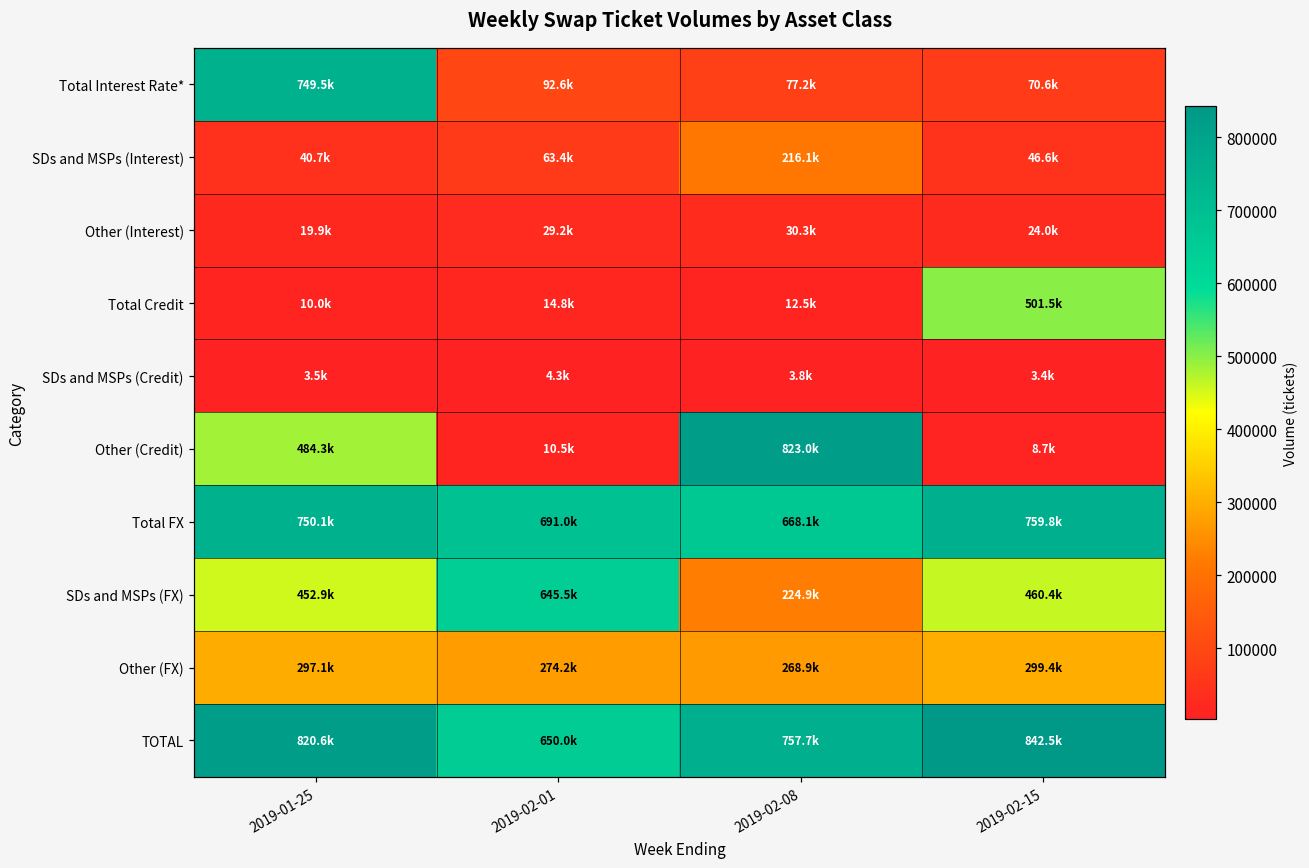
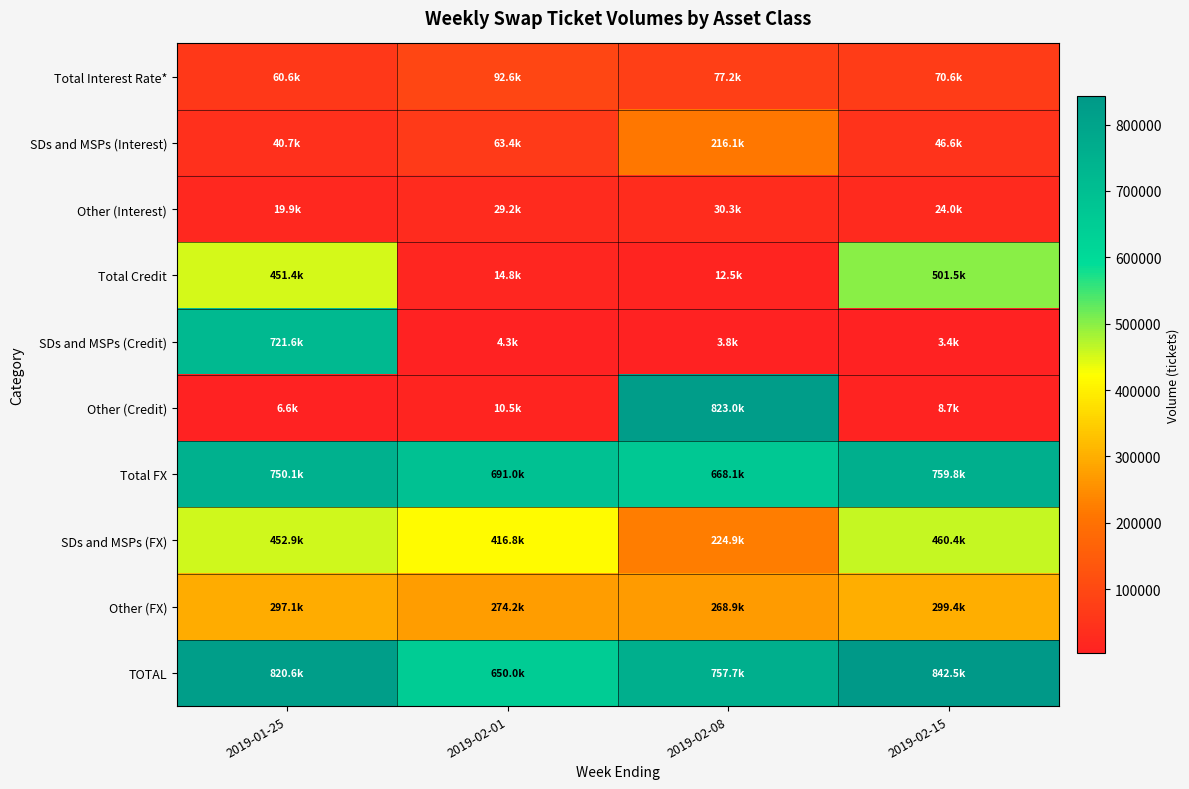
  {
    "Total Interest Rate*": {
-     "2019-01-25": "749.5k",
+     "2019-01-25": "60.6k",
      "2019-02-01": "92.6k",
      "2019-02-08": "77.2k",
      "2019-02-15": "70.6k"
    },
    "SDs and MSPs (Interest)": {
      "2019-01-25": "40.7k",
      "2019-02-01": "63.4k",
      "2019-02-08": "216.1k",
      "2019-02-15": "46.6k"
    },
    "Other (Interest)": {
      "2019-01-25": "19.9k",
      "2019-02-01": "29.2k",
      "2019-02-08": "30.3k",
      "2019-02-15": "24.0k"
    },
    "Total Credit": {
-     "2019-01-25": "10.0k",
+     "2019-01-25": "451.4k",
      "2019-02-01": "14.8k",
      "2019-02-08": "12.5k",
      "2019-02-15": "501.5k"
    },
    "SDs and MSPs (Credit)": {
-     "2019-01-25": "3.5k",
+     "2019-01-25": "721.6k",
      "2019-02-01": "4.3k",
      "2019-02-08": "3.8k",
      "2019-02-15": "3.4k"
    },
    "Other (Credit)": {
-     "2019-01-25": "484.3k",
+     "2019-01-25": "6.6k",
      "2019-02-01": "10.5k",
      "2019-02-08": "823.0k",
      "2019-02-15": "8.7k"
    },
    "Total FX": {
      "2019-01-25": "750.1k",
      "2019-02-01": "691.0k",
      "2019-02-08": "668.1k",
      "2019-02-15": "759.8k"
    },
    "SDs and MSPs (FX)": {
      "2019-01-25": "452.9k",
-     "2019-02-01": "645.5k",
+     "2019-02-01": "416.8k",
      "2019-02-08": "224.9k",
      "2019-02-15": "460.4k"
    },
    "Other (FX)": {
      "2019-01-25": "297.1k",
      "2019-02-01": "274.2k",
      "2019-02-08": "268.9k",
      "2019-02-15": "299.4k"
    },
    "TOTAL": {
      "2019-01-25": "820.6k",
      "2019-02-01": "650.0k",
      "2019-02-08": "757.7k",
      "2019-02-15": "842.5k"
    }
  }
